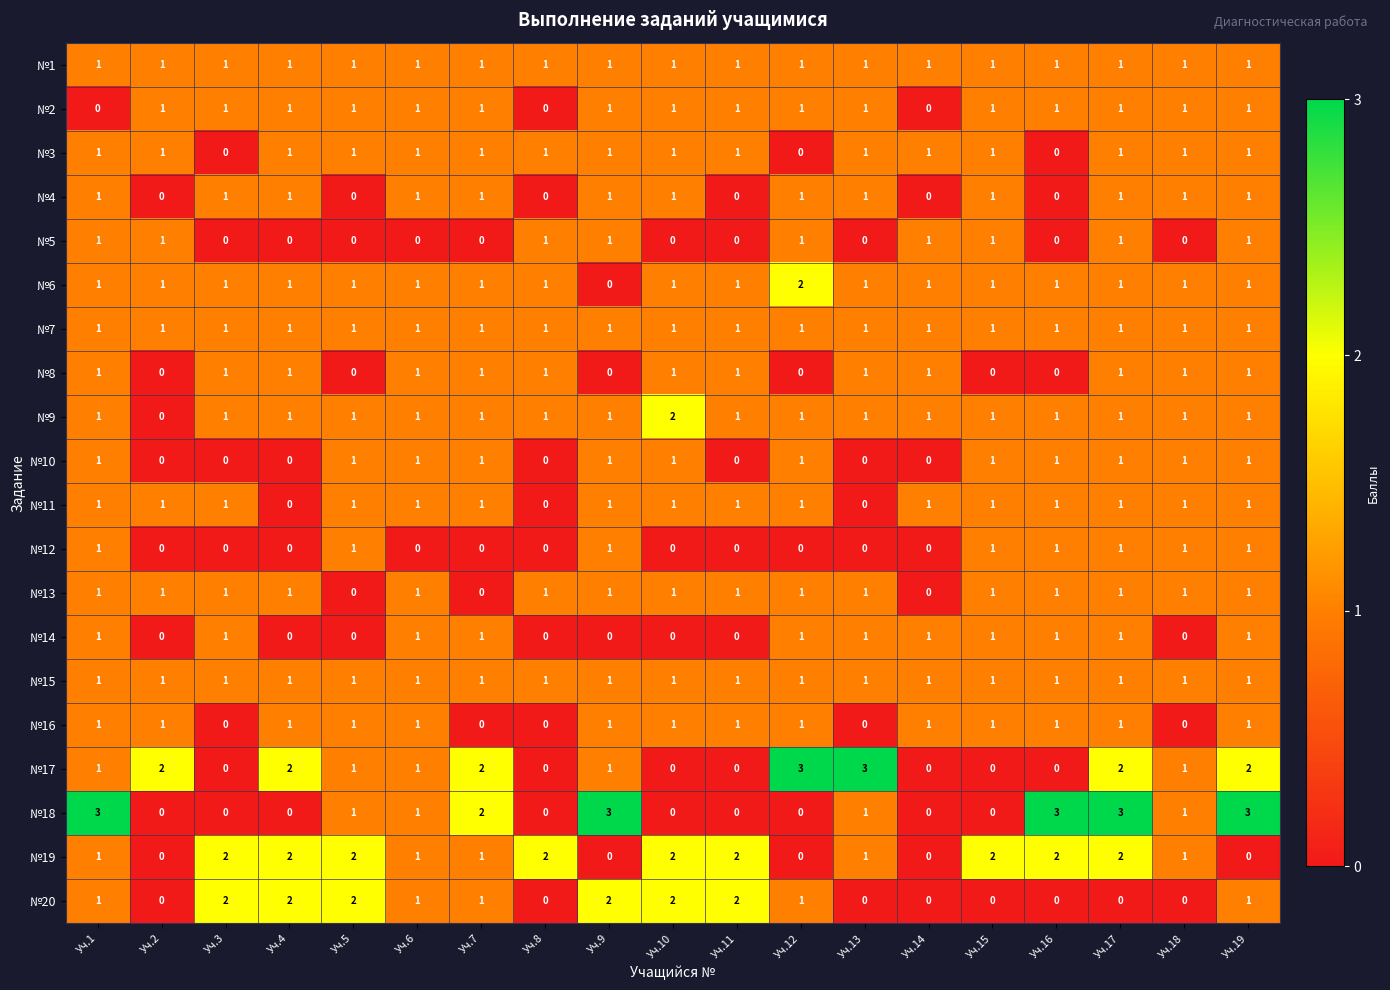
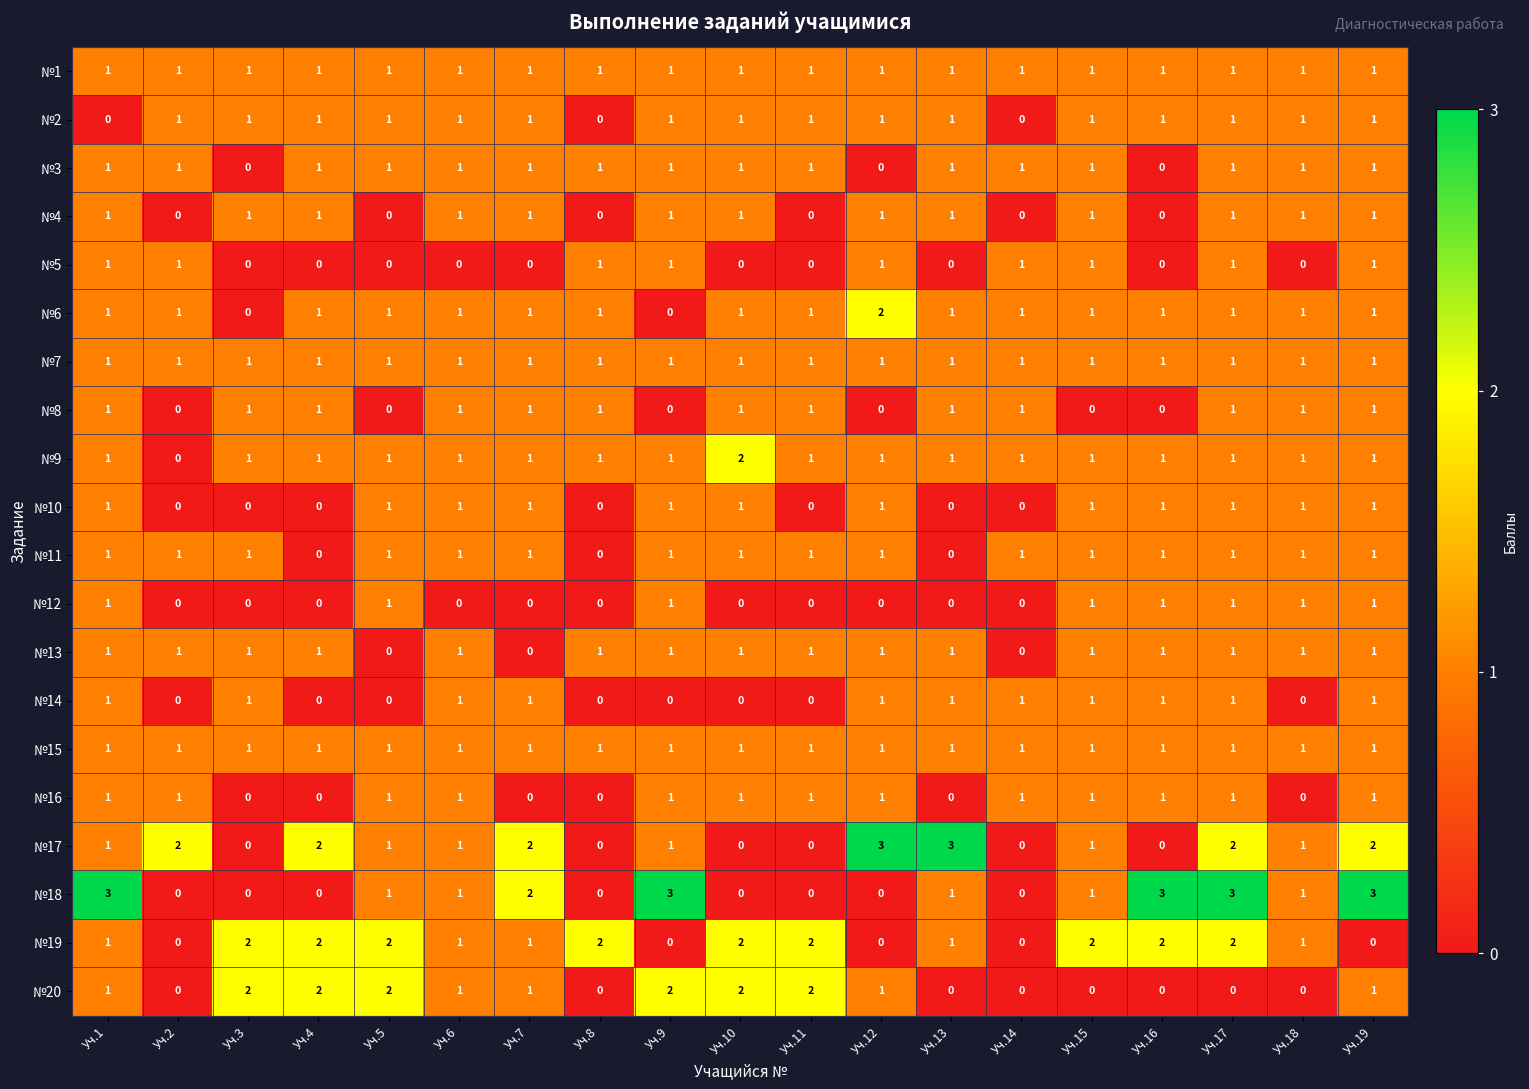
  {
    "№6": {
      "Уч.1": 1,
      "Уч.2": 1,
-     "Уч.3": 1,
+     "Уч.3": 0,
      "Уч.4": 1,
      "Уч.5": 1,
      "Уч.6": 1,
      "Уч.7": 1,
      "Уч.8": 1,
      "Уч.9": 0,
      "Уч.10": 1,
      "Уч.11": 1,
      "Уч.12": 2,
      "Уч.13": 1,
      "Уч.14": 1,
      "Уч.15": 1,
      "Уч.16": 1,
      "Уч.17": 1,
      "Уч.18": 1,
      "Уч.19": 1
    },
    "№16": {
      "Уч.1": 1,
      "Уч.2": 1,
      "Уч.3": 0,
-     "Уч.4": 1,
+     "Уч.4": 0,
      "Уч.5": 1,
      "Уч.6": 1,
      "Уч.7": 0,
      "Уч.8": 0,
      "Уч.9": 1,
      "Уч.10": 1,
      "Уч.11": 1,
      "Уч.12": 1,
      "Уч.13": 0,
      "Уч.14": 1,
      "Уч.15": 1,
      "Уч.16": 1,
      "Уч.17": 1,
      "Уч.18": 0,
      "Уч.19": 1
    },
    "№17": {
      "Уч.1": 1,
      "Уч.2": 2,
      "Уч.3": 0,
      "Уч.4": 2,
      "Уч.5": 1,
      "Уч.6": 1,
      "Уч.7": 2,
      "Уч.8": 0,
      "Уч.9": 1,
      "Уч.10": 0,
      "Уч.11": 0,
      "Уч.12": 3,
      "Уч.13": 3,
      "Уч.14": 0,
-     "Уч.15": 0,
+     "Уч.15": 1,
      "Уч.16": 0,
      "Уч.17": 2,
      "Уч.18": 1,
      "Уч.19": 2
    },
    "№18": {
      "Уч.1": 3,
      "Уч.2": 0,
      "Уч.3": 0,
      "Уч.4": 0,
      "Уч.5": 1,
      "Уч.6": 1,
      "Уч.7": 2,
      "Уч.8": 0,
      "Уч.9": 3,
      "Уч.10": 0,
      "Уч.11": 0,
      "Уч.12": 0,
      "Уч.13": 1,
      "Уч.14": 0,
-     "Уч.15": 0,
+     "Уч.15": 1,
      "Уч.16": 3,
      "Уч.17": 3,
      "Уч.18": 1,
      "Уч.19": 3
    }
  }
